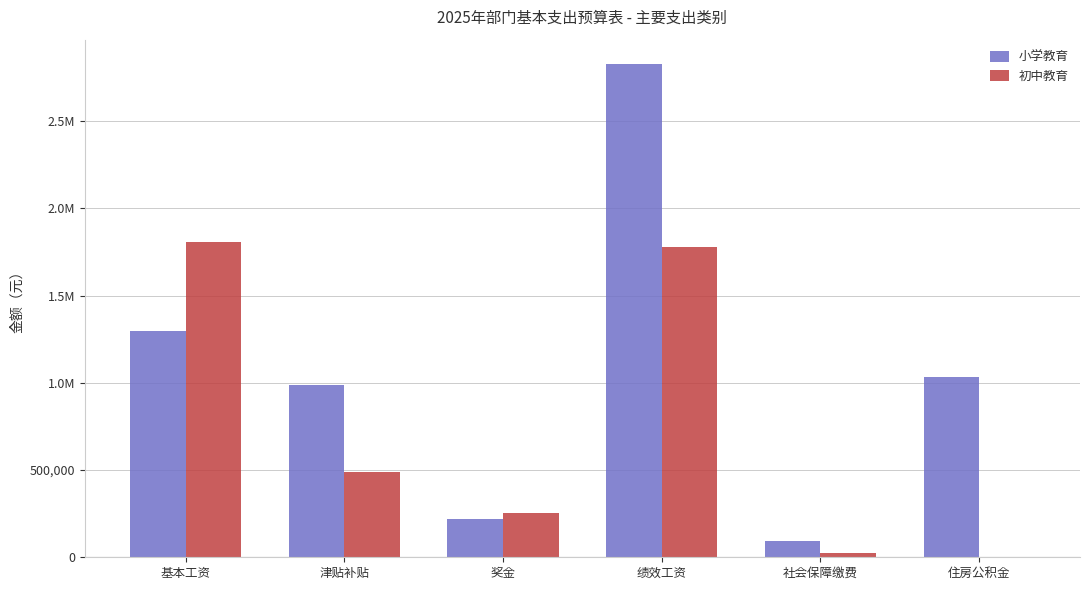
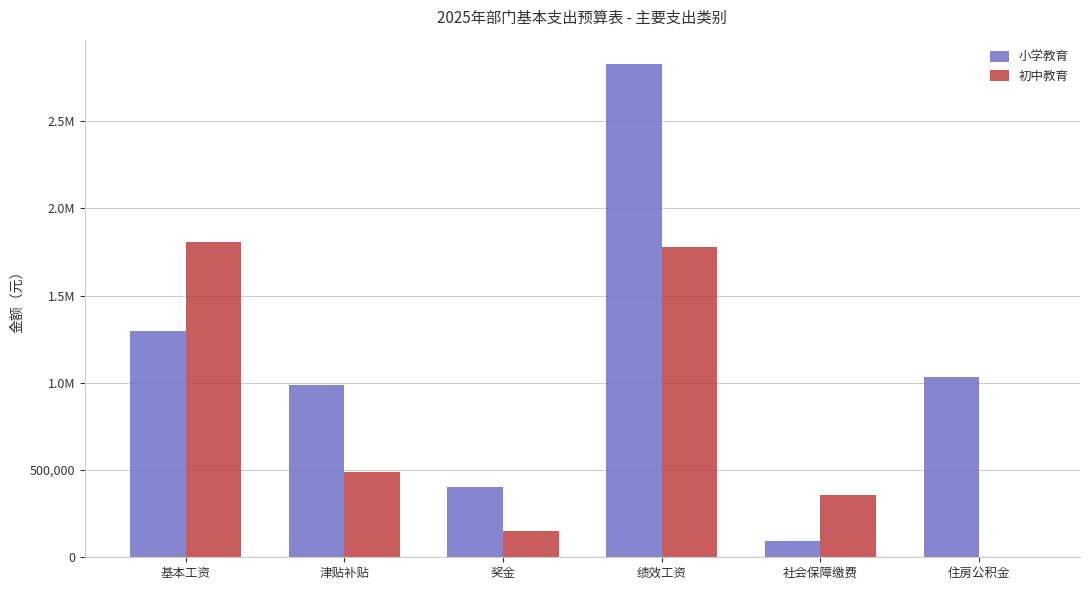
  {
    "小学教育": {
      "基本工资": "1,300,000",
      "津贴补贴": "990,000",
-     "奖金": "220,000",
+     "奖金": "400,000",
      "绩效工资": "2,830,000",
      "社会保障缴费": "90,000",
      "住房公积金": "1,030,000"
    },
    "初中教育": {
      "基本工资": "1,810,000",
      "津贴补贴": "490,000",
-     "奖金": "260,000",
+     "奖金": "150,000",
      "绩效工资": "1,780,000",
-     "社会保障缴费": "20,000",
+     "社会保障缴费": "360,000",
      "住房公积金": "0"
    }
  }
